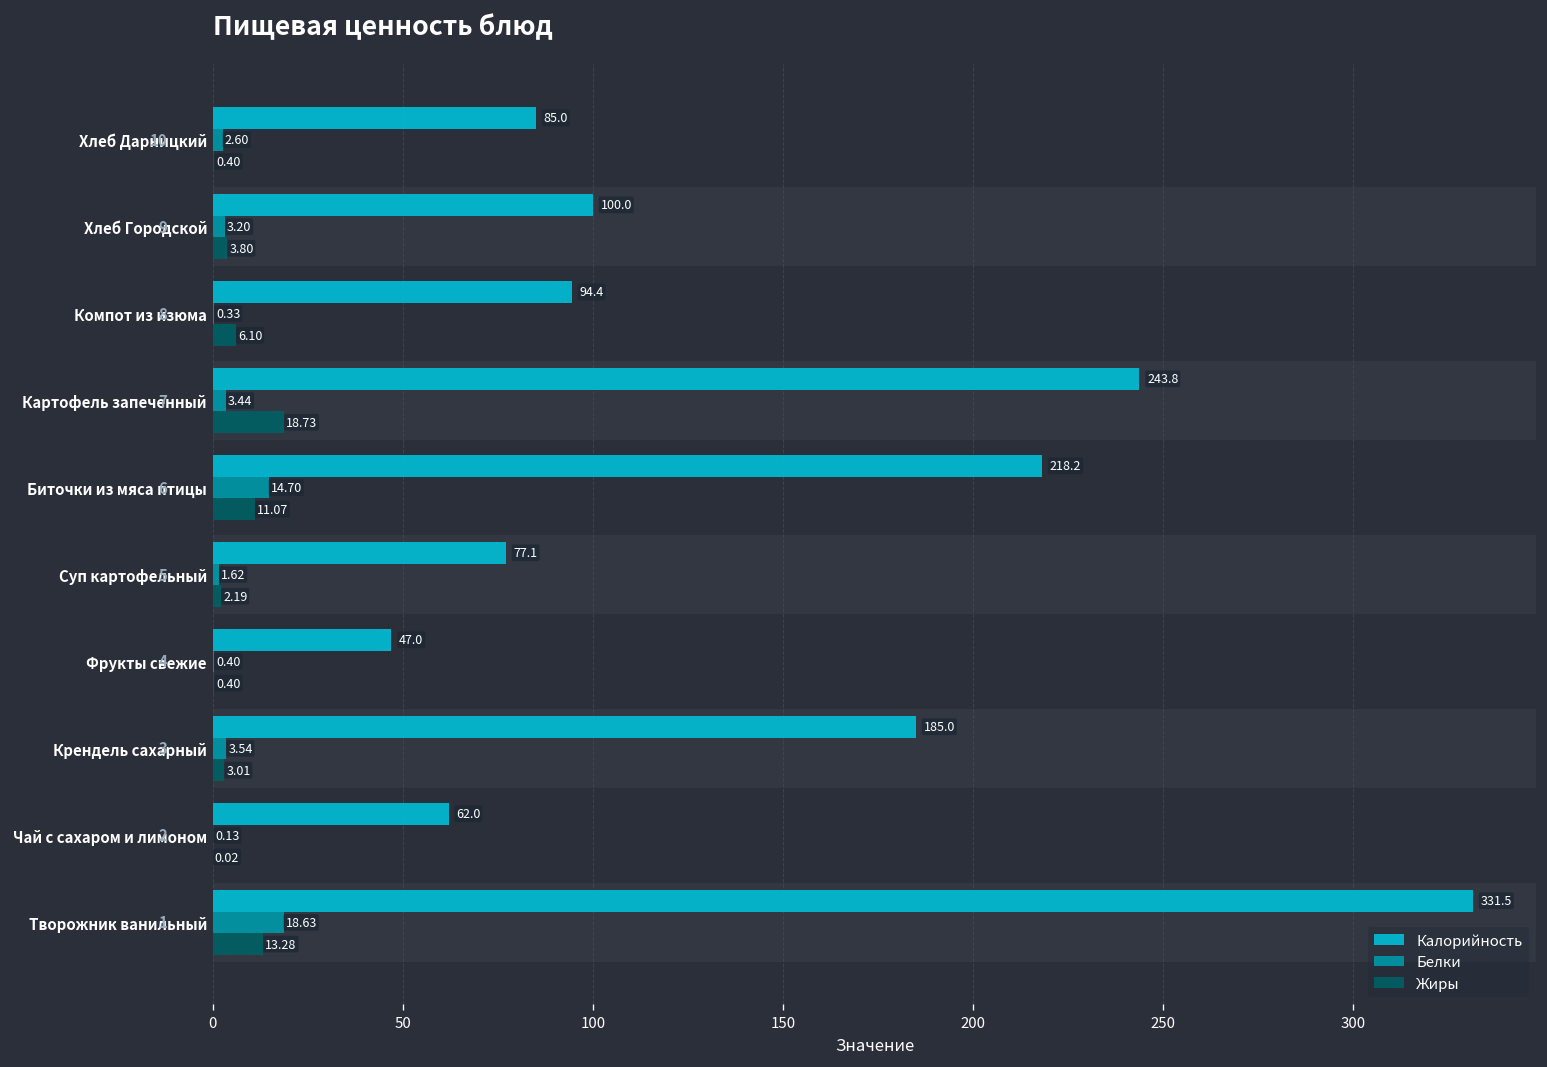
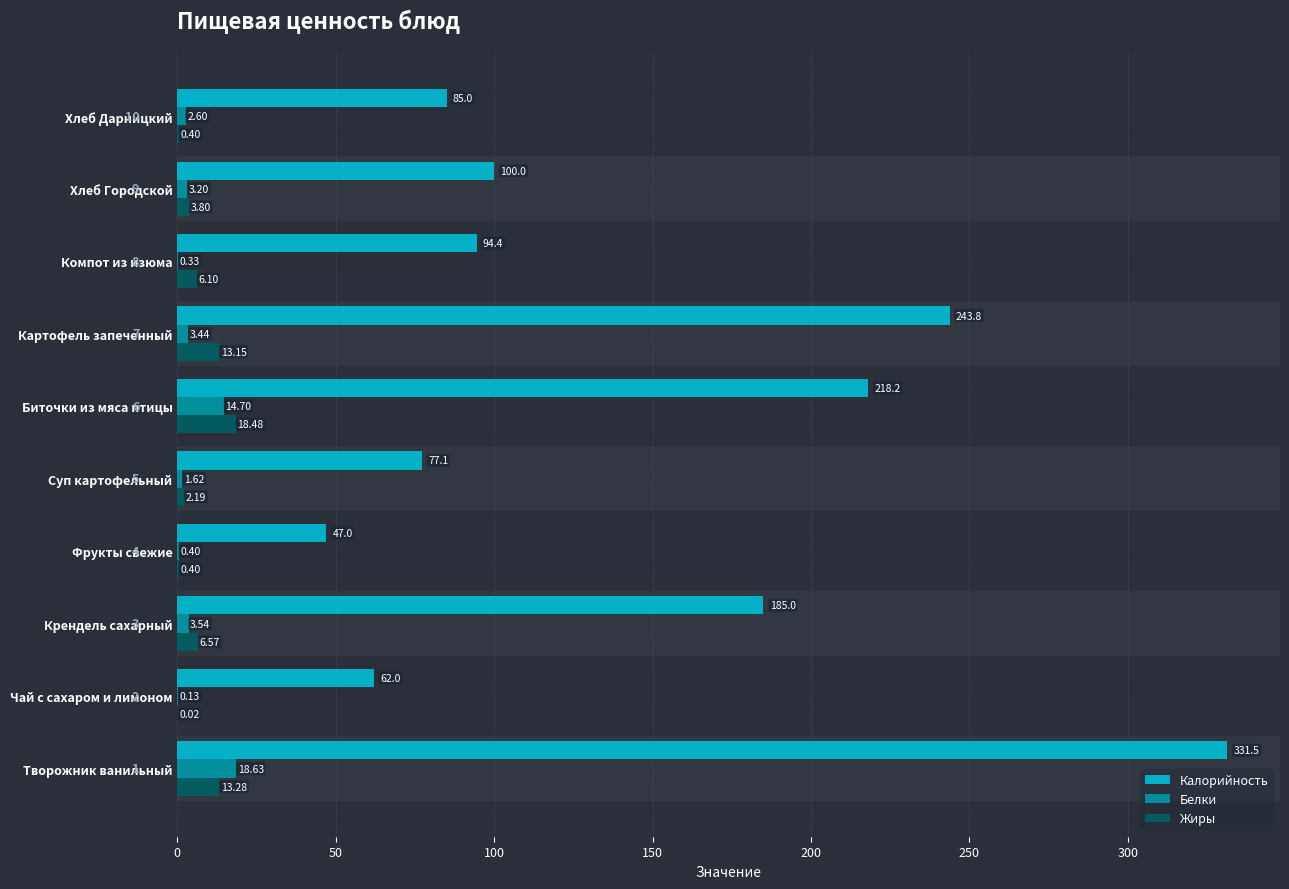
  {
    "Жиры": {
-     "Картофель запеченный": 18.73,
-     "Биточки из мяса птицы": 11.07,
-     "Крендель сахарный": 3.01
+     "Картофель запеченный": 13.15,
+     "Биточки из мяса птицы": 18.48,
+     "Крендель сахарный": 6.57
    }
  }
